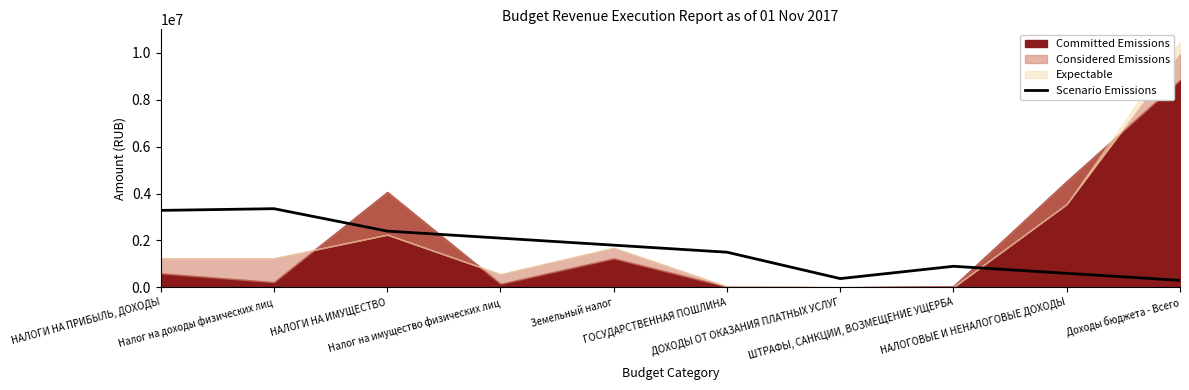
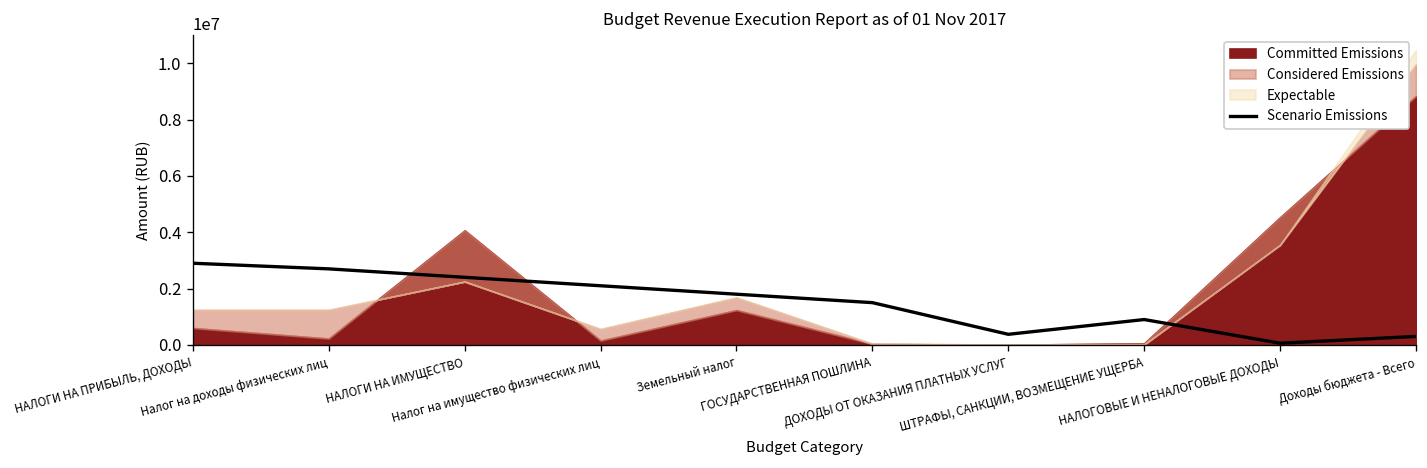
  {
    "Scenario Emissions": {
-     "НАЛОГИ НА ПРИБЫЛЬ, ДОХОДЫ": 3300000,
-     "Налог на доходы физических лиц": 3400000,
+     "НАЛОГИ НА ПРИБЫЛЬ, ДОХОДЫ": 2900000,
+     "Налог на доходы физических лиц": 2700000,
      "НАЛОГИ НА ИМУЩЕСТВО": 2400000,
      "Налог на имущество физических лиц": 2100000,
      "Земельный налог": 1800000,
      "ГОСУДАРСТВЕННАЯ ПОШЛИНА": 1500000,
      "ДОХОДЫ ОТ ОКАЗАНИЯ ПЛАТНЫХ УСЛУГ": 400000,
      "ШТРАФЫ, САНКЦИИ, ВОЗМЕЩЕНИЕ УЩЕРБА": 900000,
-     "НАЛОГОВЫЕ И НЕНАЛОГОВЫЕ ДОХОДЫ": 600000,
+     "НАЛОГОВЫЕ И НЕНАЛОГОВЫЕ ДОХОДЫ": 100000,
      "Доходы бюджета - Всего": 300000
    },
    "Committed Emissions": {
      "НАЛОГИ НА ПРИБЫЛЬ, ДОХОДЫ": 600000,
      "Налог на доходы физических лиц": 200000,
      "Налог на имущество физических лиц": 200000,
      "Земельный налог": 1200000,
      "Доходы бюджета - Всего": 8800000
    }
  }
